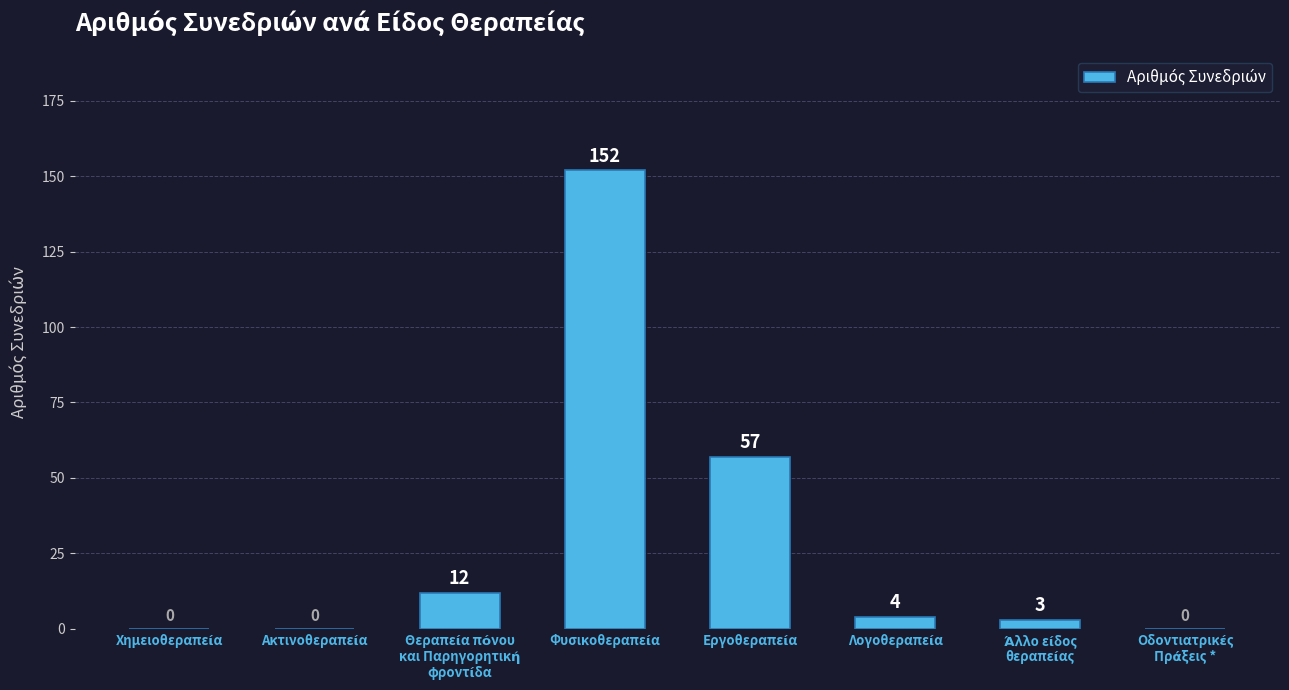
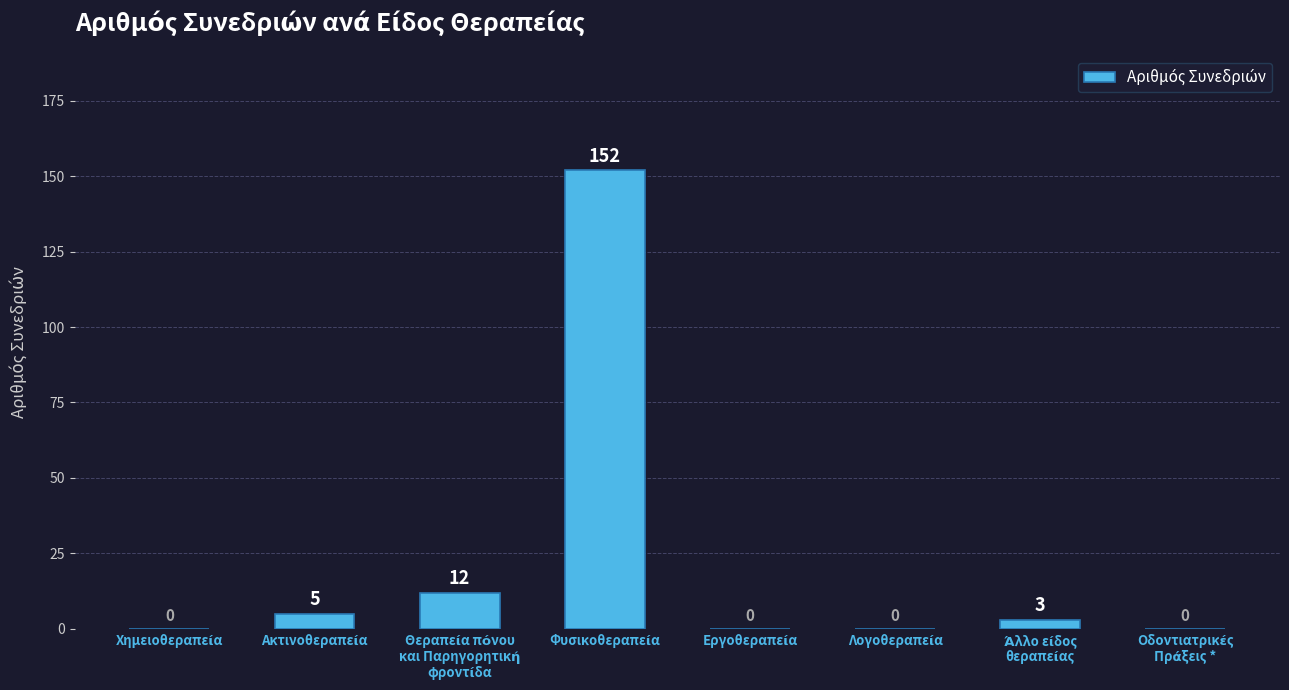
  {
    "Χημειοθεραπεία": 0,
-   "Ακτινοθεραπεία": 0,
+   "Ακτινοθεραπεία": 5,
    "Θεραπεία πόνου και Παρηγορητική φροντίδα": 12,
    "Φυσικοθεραπεία": 152,
-   "Εργοθεραπεία": 57,
-   "Λογοθεραπεία": 4,
+   "Εργοθεραπεία": 0,
+   "Λογοθεραπεία": 0,
    "Άλλο είδος θεραπείας": 3,
    "Οδοντιατρικές Πράξεις *": 0
  }
